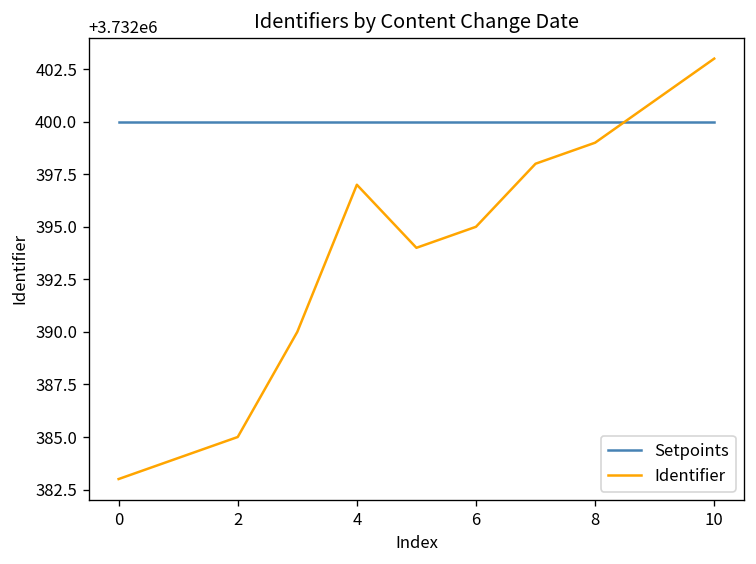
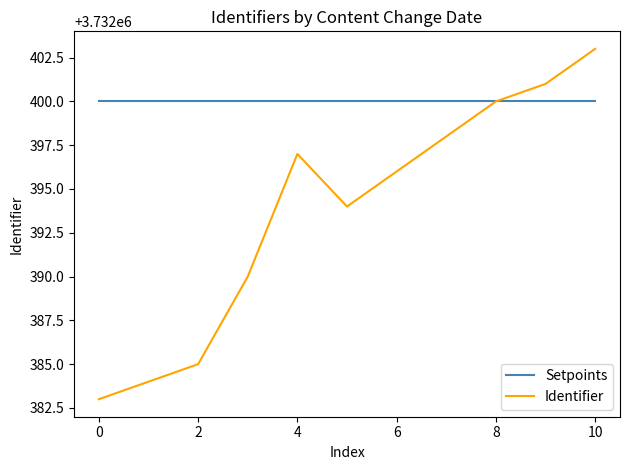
  {
    "Setpoints": {
      "0": 3732400,
      "10": 3732400
    },
    "Identifier": {
      "0": 3732383,
      "2": 3732385,
      "4": 3732397,
-     "6": 3732395,
-     "8": 3732399,
+     "6": 3732396,
+     "8": 3732400,
      "10": 3732403
    }
  }
